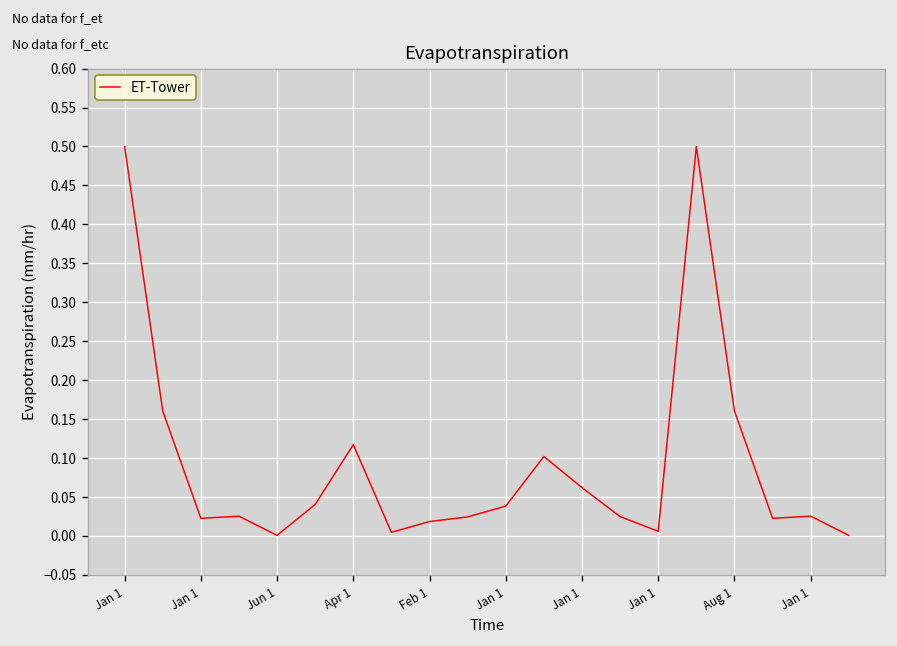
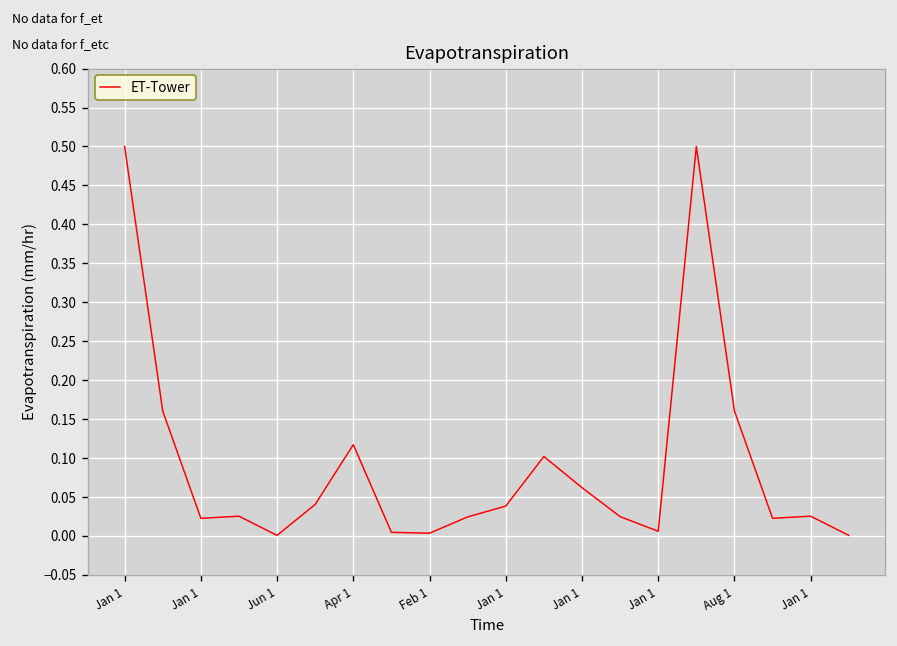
  {
    "Jun 1": 0.00,
    "Apr 1": 0.12,
-   "Feb 1": 0.02,
+   "Feb 1": 0.00,
    "Aug 1": 0.16
  }
